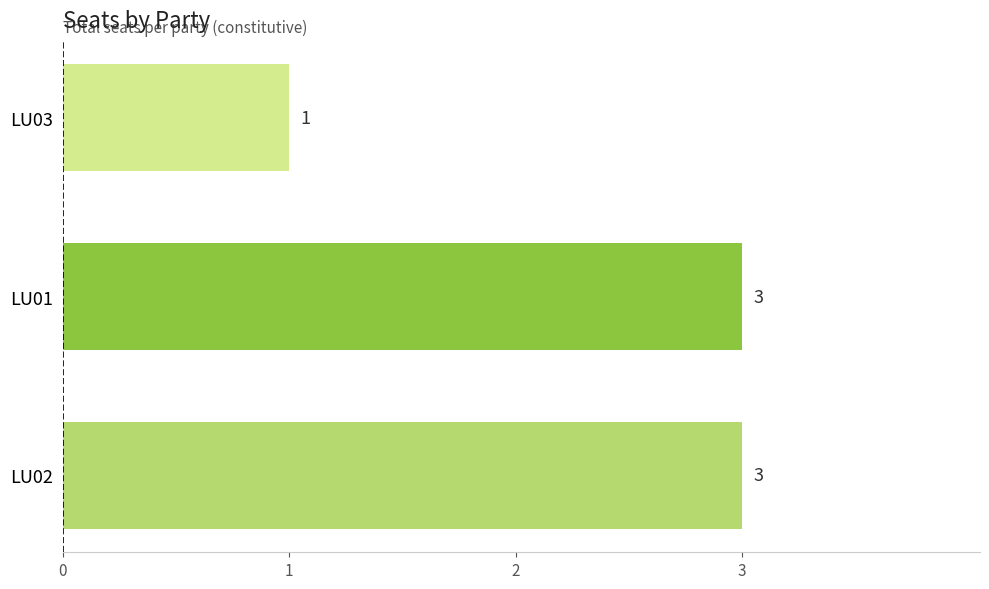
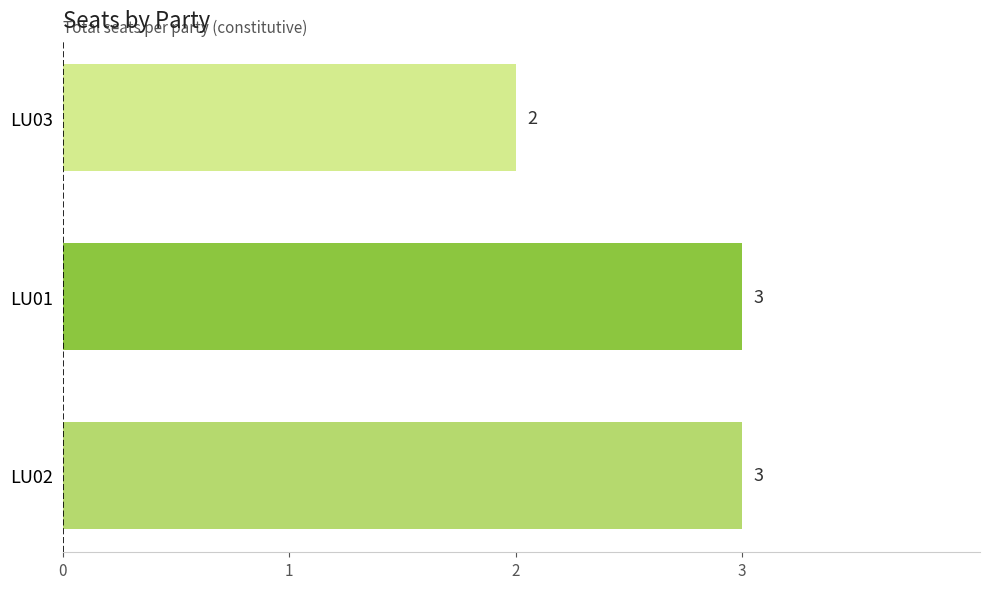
  {
-   "LU03": 1,
+   "LU03": 2,
    "LU01": 3,
    "LU02": 3
  }
